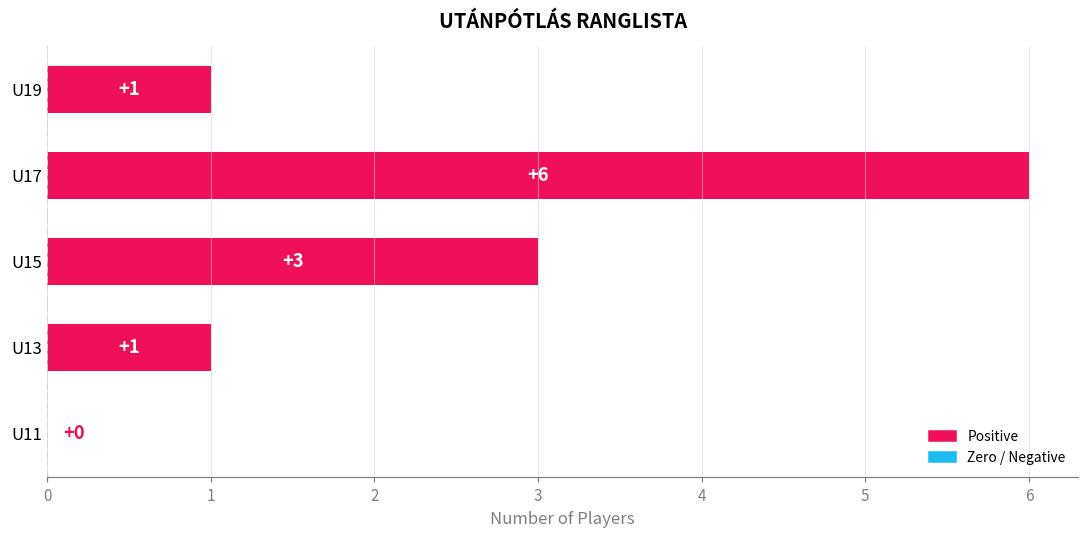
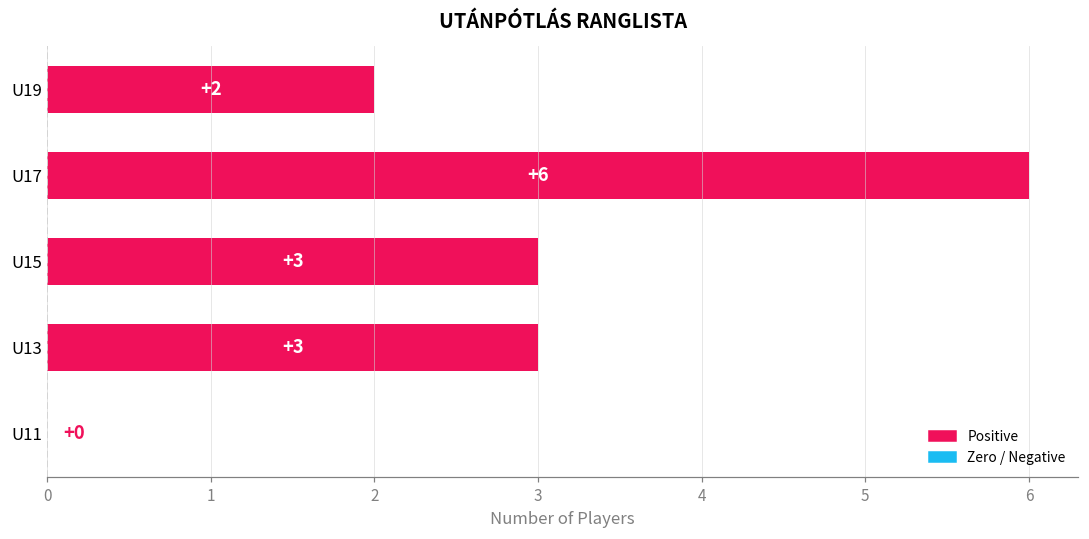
  {
-   "U19": "+1",
+   "U19": "+2",
    "U17": "+6",
    "U15": "+3",
-   "U13": "+1",
+   "U13": "+3",
    "U11": "+0"
  }
